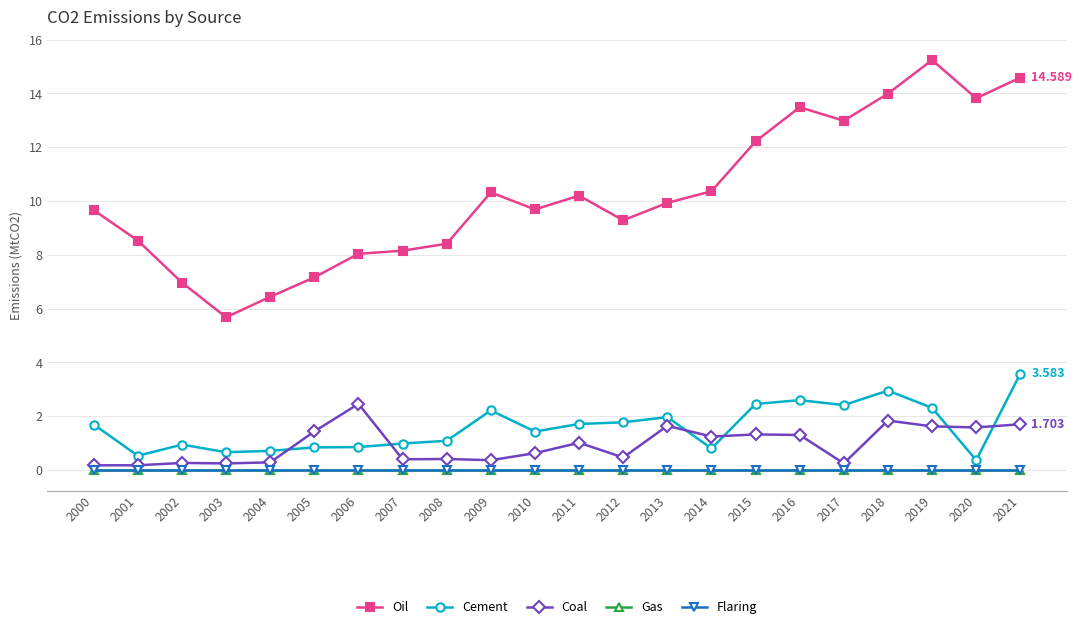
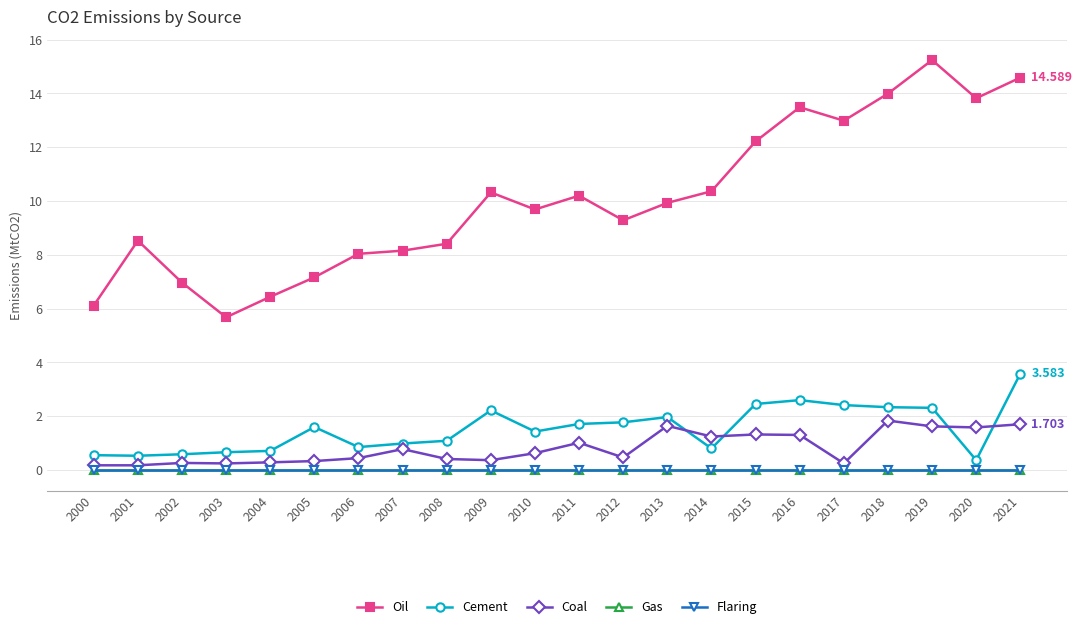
  {
    "Oil": {
-     "2000": 9.7,
+     "2000": 6.1,
      "2001": 8.5,
      "2002": 7.0,
      "2003": 5.7,
      "2004": 6.4,
      "2005": 7.2,
      "2006": 8.0,
      "2007": 8.2,
      "2008": 8.4,
      "2009": 10.3,
      "2010": 9.7,
      "2011": 10.2,
      "2012": 9.3,
      "2013": 9.9,
      "2014": 10.4,
      "2015": 12.2,
      "2016": 13.5,
      "2017": 13.0,
      "2018": 14.0,
      "2019": 15.2,
      "2020": 13.8
    },
    "Cement": {
-     "2000": 1.7,
+     "2000": 0.6,
      "2001": 0.5,
-     "2002": 0.9,
+     "2002": 0.6,
      "2003": 0.7,
      "2004": 0.7,
-     "2005": 0.8,
+     "2005": 1.6,
      "2006": 0.9,
      "2007": 1.0,
      "2008": 1.1,
      "2009": 2.2,
      "2010": 1.4,
      "2011": 1.7,
      "2012": 1.8,
      "2013": 2.0,
      "2014": 0.8,
      "2015": 2.5,
      "2016": 2.6,
      "2017": 2.4,
-     "2018": 3.0,
+     "2018": 2.3,
      "2019": 2.3,
      "2020": 0.4
    },
    "Coal": {
      "2000": 0.2,
      "2001": 0.2,
      "2002": 0.3,
      "2003": 0.2,
      "2004": 0.3,
-     "2005": 1.4,
-     "2006": 2.5,
-     "2007": 0.4,
+     "2005": 0.3,
+     "2006": 0.4,
+     "2007": 0.8,
      "2008": 0.4,
      "2009": 0.4,
      "2010": 0.6,
      "2011": 1.0,
      "2012": 0.5,
      "2013": 1.6,
      "2014": 1.2,
      "2015": 1.3,
      "2016": 1.3,
      "2017": 0.2,
      "2018": 1.8,
      "2019": 1.6,
      "2020": 1.6
    },
    "Flaring": {
      "2000": 0.0,
      "2001": 0.0,
      "2002": 0.0,
      "2003": 0.0,
      "2004": 0.0,
      "2005": 0.0,
      "2006": 0.0,
      "2007": 0.0,
      "2008": 0.0,
      "2009": 0.0,
      "2010": 0.0,
      "2011": 0.0,
      "2012": 0.0,
      "2013": 0.0,
      "2014": 0.0,
      "2015": 0.0,
      "2016": 0.0,
      "2017": 0.0,
      "2018": 0.0,
      "2019": 0.0,
      "2020": 0.0,
      "2021": 0.0
    }
  }
